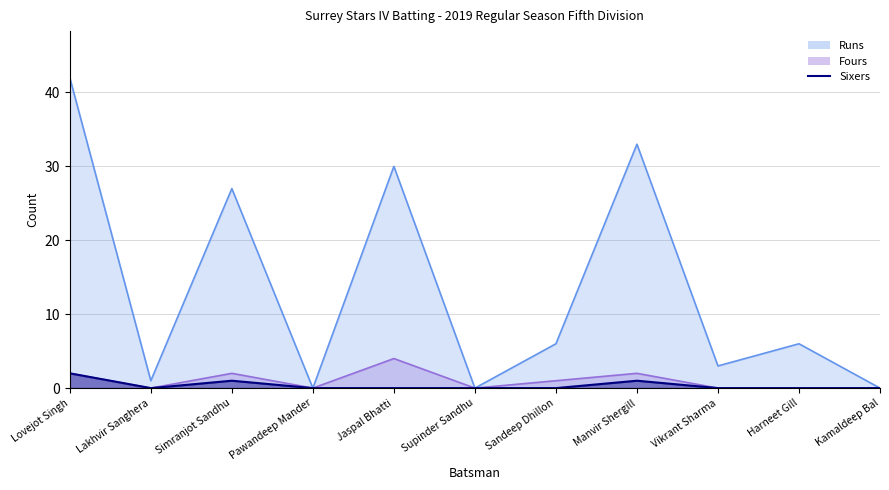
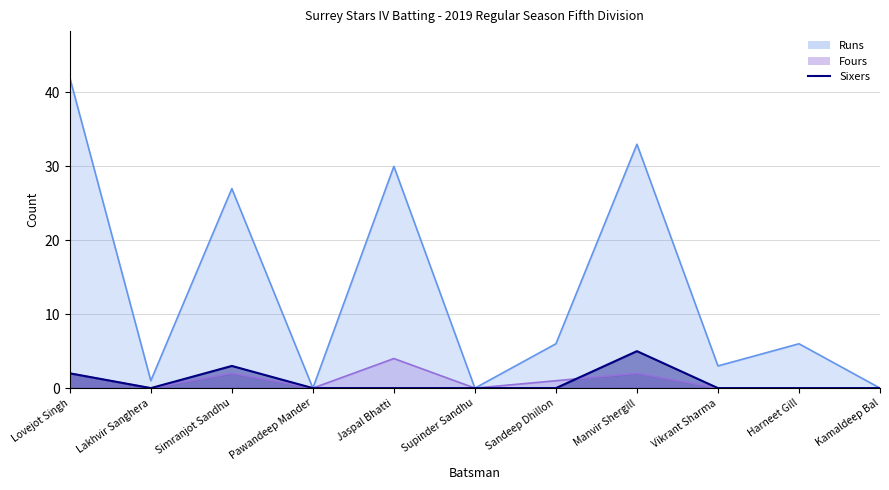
  {
    "Sixers": {
-     "Simranjot Sandhu": 1,
+     "Simranjot Sandhu": 3,
      "Jaspal Bhatti": 0,
      "Sandeep Dhillon": 0,
-     "Manvir Shergill": 1
+     "Manvir Shergill": 5
    }
  }
